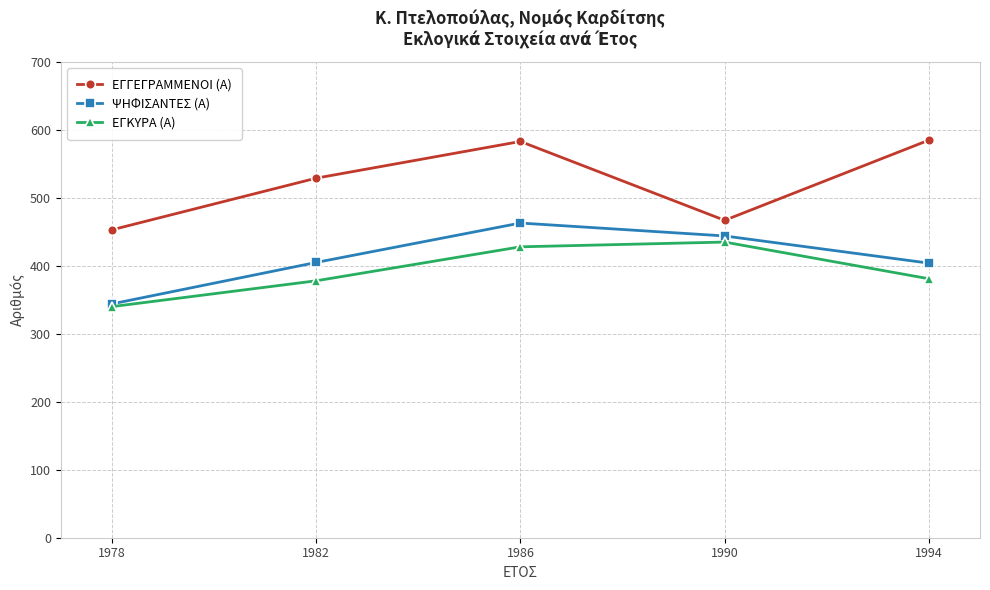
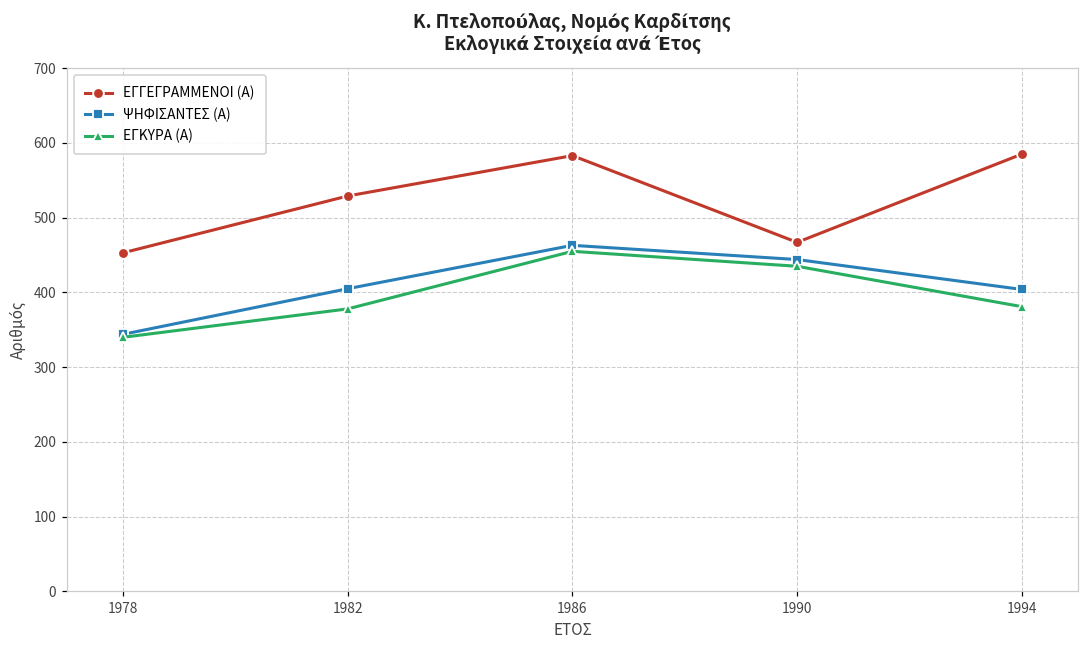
  {
    "ΕΓΓΕΓΡΑΜΜΕΝΟΙ (Α)": {
      "1978": 450,
      "1982": 530,
      "1986": 580,
      "1990": 470,
      "1994": 590
    },
    "ΨΗΦΙΣΑΝΤΕΣ (Α)": {
      "1978": 340,
      "1982": 410,
      "1986": 460,
      "1990": 440,
      "1994": 400
    },
    "ΕΓΚΥΡΑ (Α)": {
      "1978": 340,
      "1982": 380,
-     "1986": 430,
+     "1986": 460,
      "1990": 440,
      "1994": 380
    }
  }
